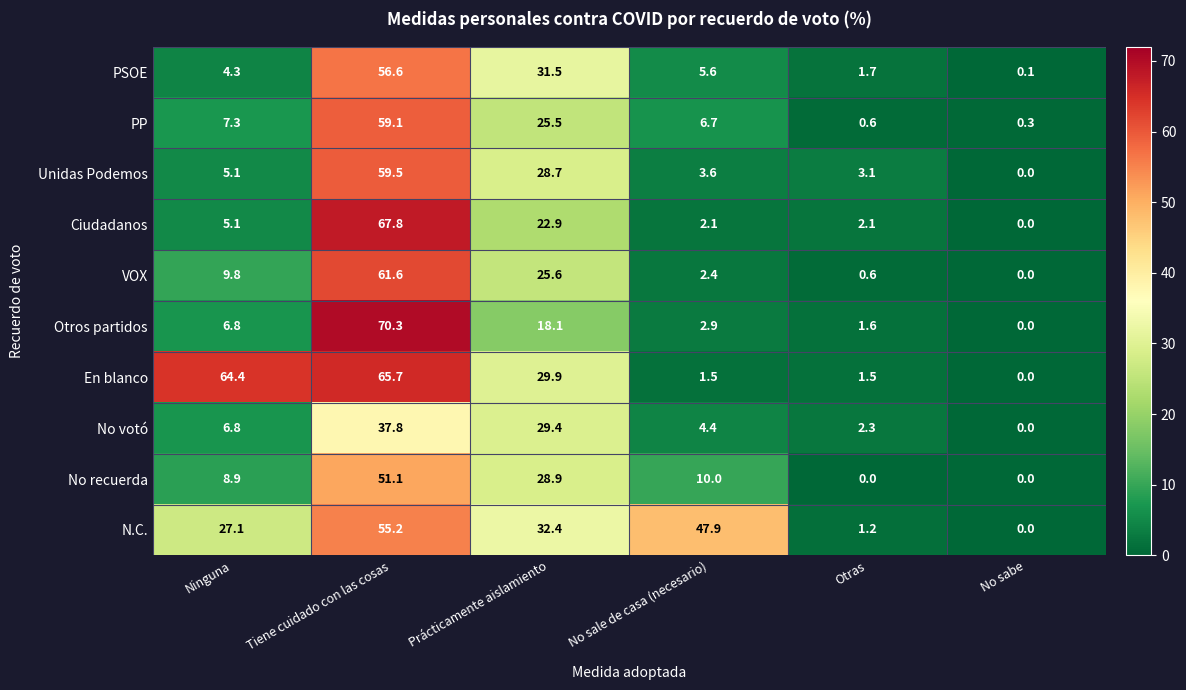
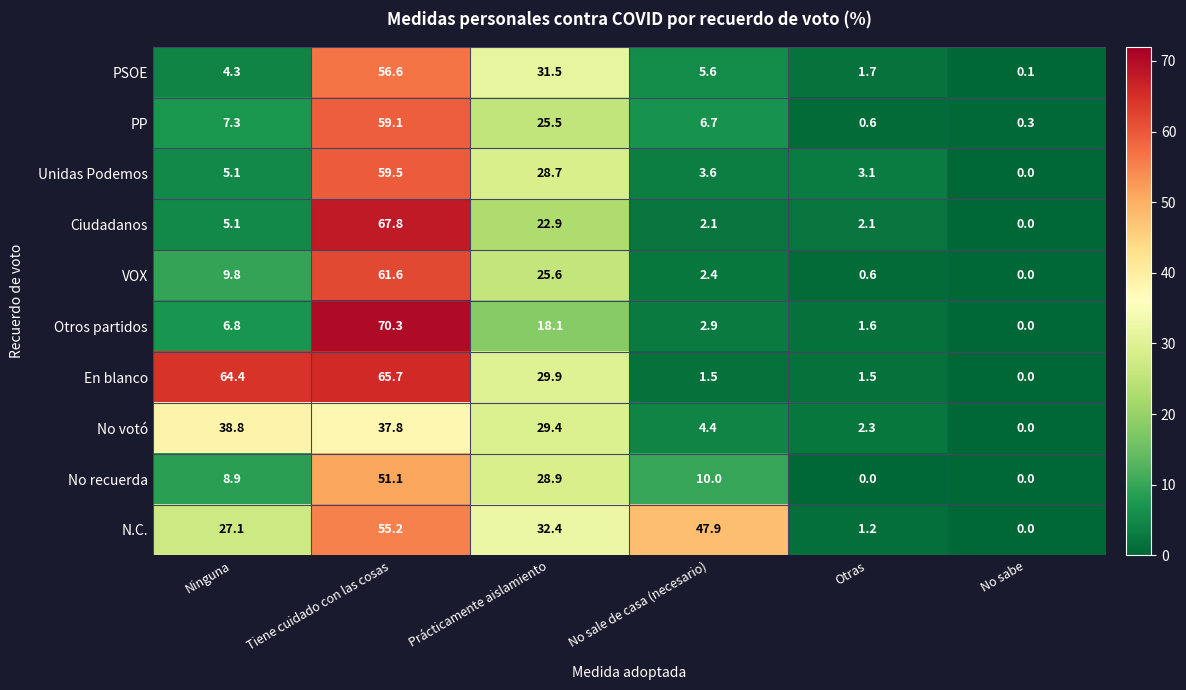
  {
    "PSOE": {
      "Ninguna": 4.3,
      "Tiene cuidado con las cosas": 56.6,
      "Prácticamente aislamiento": 31.5,
      "No sale de casa (necesario)": 5.6,
      "Otras": 1.7,
      "No sabe": 0.1
    },
    "PP": {
      "Ninguna": 7.3,
      "Tiene cuidado con las cosas": 59.1,
      "Prácticamente aislamiento": 25.5,
      "No sale de casa (necesario)": 6.7,
      "Otras": 0.6,
      "No sabe": 0.3
    },
    "Unidas Podemos": {
      "Ninguna": 5.1,
      "Tiene cuidado con las cosas": 59.5,
      "Prácticamente aislamiento": 28.7,
      "No sale de casa (necesario)": 3.6,
      "Otras": 3.1,
      "No sabe": 0.0
    },
    "Ciudadanos": {
      "Ninguna": 5.1,
      "Tiene cuidado con las cosas": 67.8,
      "Prácticamente aislamiento": 22.9,
      "No sale de casa (necesario)": 2.1,
      "Otras": 2.1,
      "No sabe": 0.0
    },
    "VOX": {
      "Ninguna": 9.8,
      "Tiene cuidado con las cosas": 61.6,
      "Prácticamente aislamiento": 25.6,
      "No sale de casa (necesario)": 2.4,
      "Otras": 0.6,
      "No sabe": 0.0
    },
    "Otros partidos": {
      "Ninguna": 6.8,
      "Tiene cuidado con las cosas": 70.3,
      "Prácticamente aislamiento": 18.1,
      "No sale de casa (necesario)": 2.9,
      "Otras": 1.6,
      "No sabe": 0.0
    },
    "En blanco": {
      "Ninguna": 64.4,
      "Tiene cuidado con las cosas": 65.7,
      "Prácticamente aislamiento": 29.9,
      "No sale de casa (necesario)": 1.5,
      "Otras": 1.5,
      "No sabe": 0.0
    },
    "No votó": {
-     "Ninguna": 6.8,
+     "Ninguna": 38.8,
      "Tiene cuidado con las cosas": 37.8,
      "Prácticamente aislamiento": 29.4,
      "No sale de casa (necesario)": 4.4,
      "Otras": 2.3,
      "No sabe": 0.0
    },
    "No recuerda": {
      "Ninguna": 8.9,
      "Tiene cuidado con las cosas": 51.1,
      "Prácticamente aislamiento": 28.9,
      "No sale de casa (necesario)": 10.0,
      "Otras": 0.0,
      "No sabe": 0.0
    },
    "N.C.": {
      "Ninguna": 27.1,
      "Tiene cuidado con las cosas": 55.2,
      "Prácticamente aislamiento": 32.4,
      "No sale de casa (necesario)": 47.9,
      "Otras": 1.2,
      "No sabe": 0.0
    }
  }
